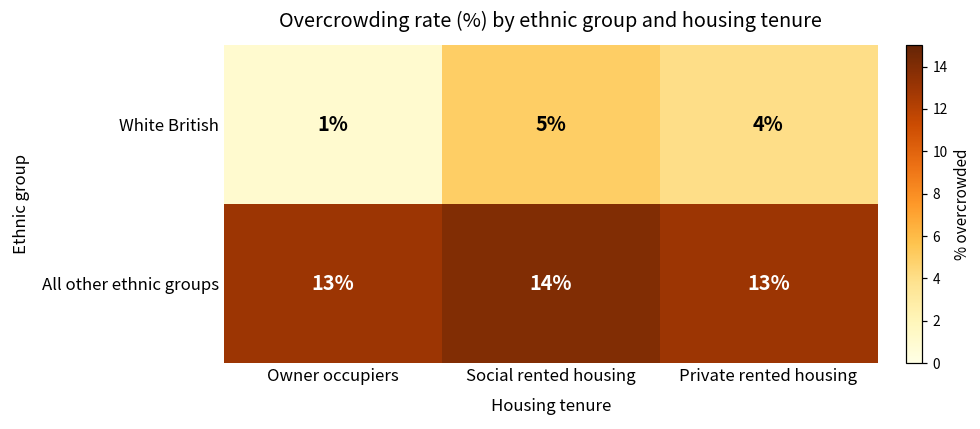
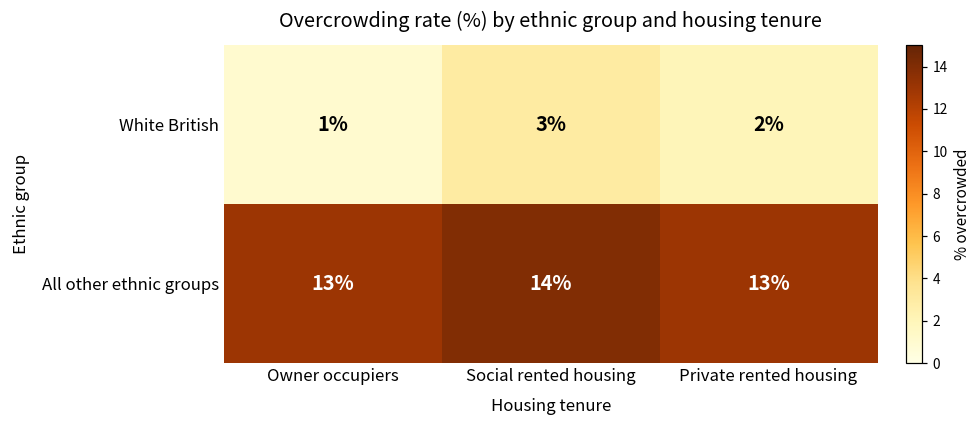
  {
    "White British": {
      "Owner occupiers": "1%",
-     "Social rented housing": "5%",
-     "Private rented housing": "4%"
+     "Social rented housing": "3%",
+     "Private rented housing": "2%"
    },
    "All other ethnic groups": {
      "Owner occupiers": "13%",
      "Social rented housing": "14%",
      "Private rented housing": "13%"
    }
  }
